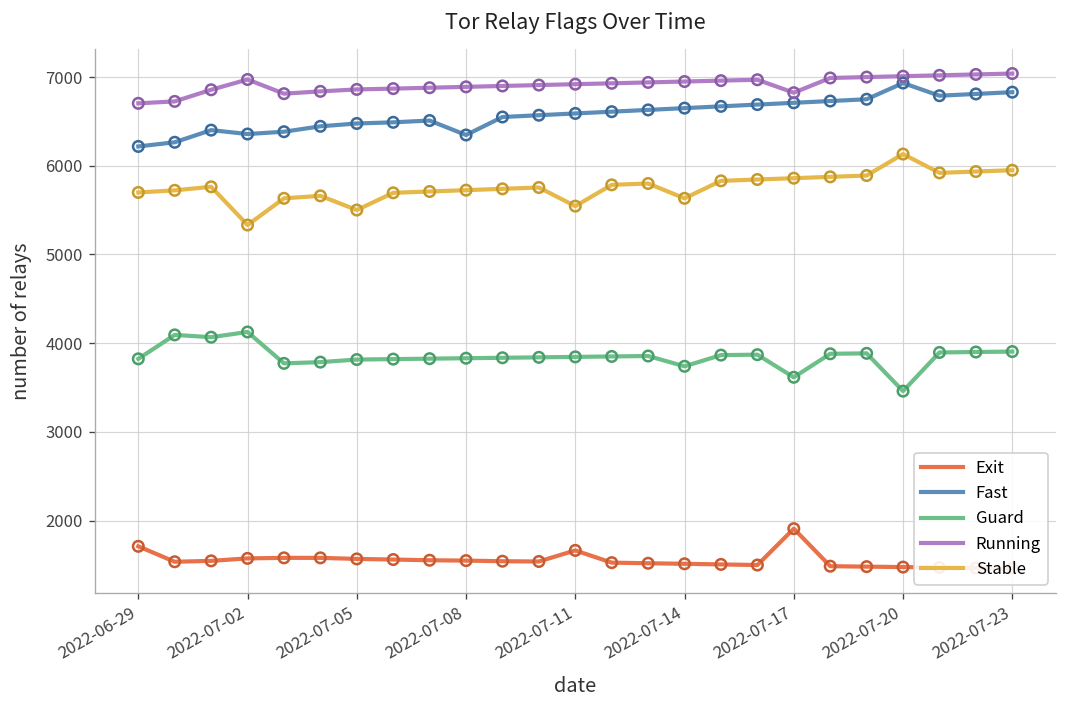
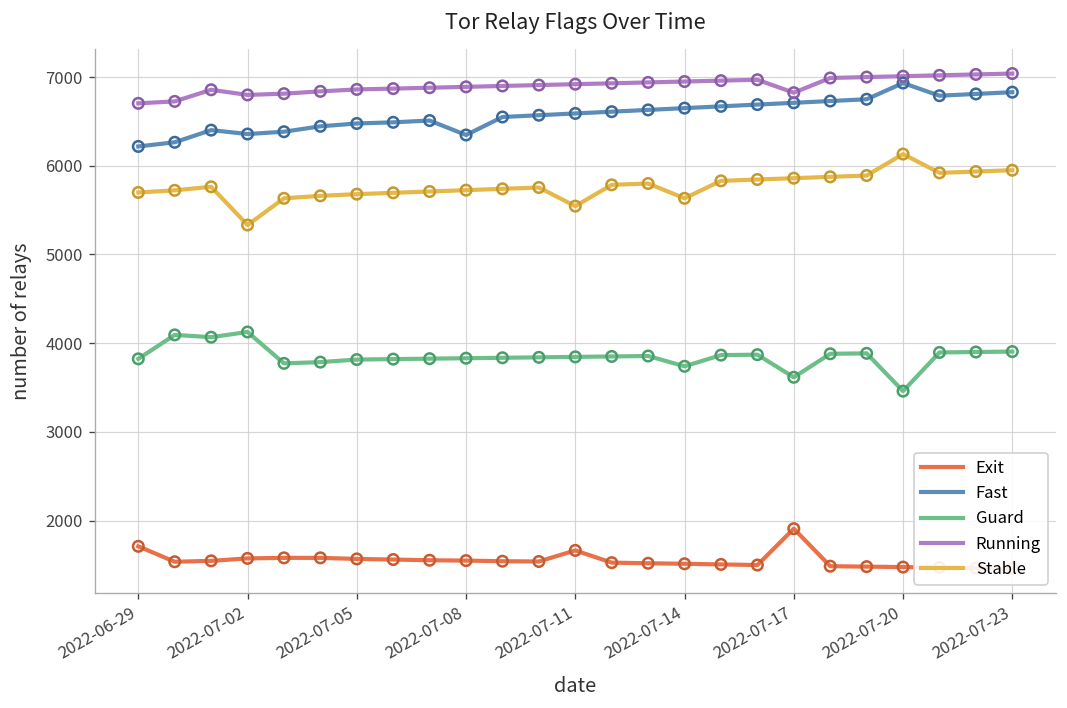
  {
    "Exit": {
      "2022-06-29": 1700,
      "2022-07-02": 1600,
      "2022-07-05": 1600,
      "2022-07-08": 1500,
      "2022-07-11": 1700,
      "2022-07-14": 1500,
      "2022-07-17": 1900,
      "2022-07-20": 1500
    },
    "Fast": {
      "2022-06-29": 6200,
      "2022-07-02": 6400,
      "2022-07-05": 6500,
      "2022-07-08": 6300,
      "2022-07-11": 6600,
      "2022-07-14": 6700,
      "2022-07-17": 6700,
      "2022-07-20": 6900,
      "2022-07-23": 6800
    },
    "Guard": {
      "2022-06-29": 3800,
      "2022-07-02": 4100,
      "2022-07-05": 3800,
      "2022-07-08": 3800,
      "2022-07-11": 3800,
      "2022-07-14": 3700,
      "2022-07-17": 3600,
      "2022-07-20": 3500,
      "2022-07-23": 3900
    },
    "Running": {
      "2022-06-29": 6700,
-     "2022-07-02": 7000,
+     "2022-07-02": 6800,
      "2022-07-05": 6900,
      "2022-07-08": 6900,
      "2022-07-11": 6900,
      "2022-07-14": 7000,
      "2022-07-17": 6800,
      "2022-07-20": 7000,
      "2022-07-23": 7000
    },
    "Stable": {
      "2022-06-29": 5700,
      "2022-07-02": 5300,
-     "2022-07-05": 5500,
+     "2022-07-05": 5700,
      "2022-07-08": 5700,
      "2022-07-11": 5500,
      "2022-07-14": 5600,
      "2022-07-17": 5900,
      "2022-07-20": 6100,
      "2022-07-23": 6000
    }
  }
